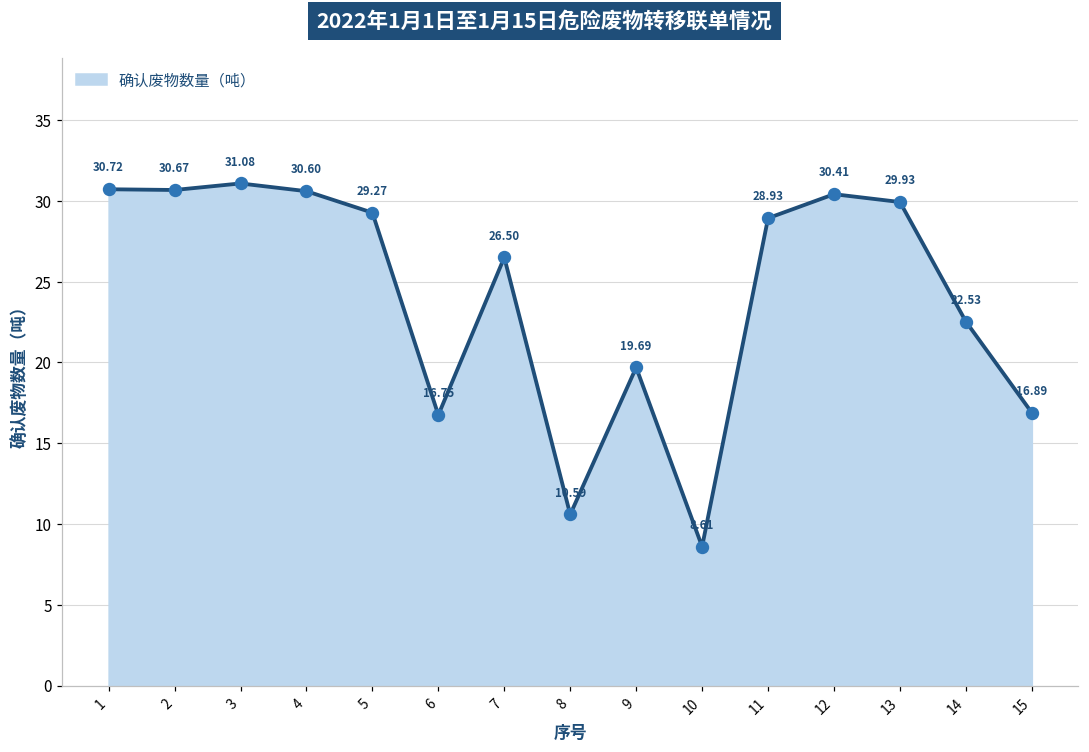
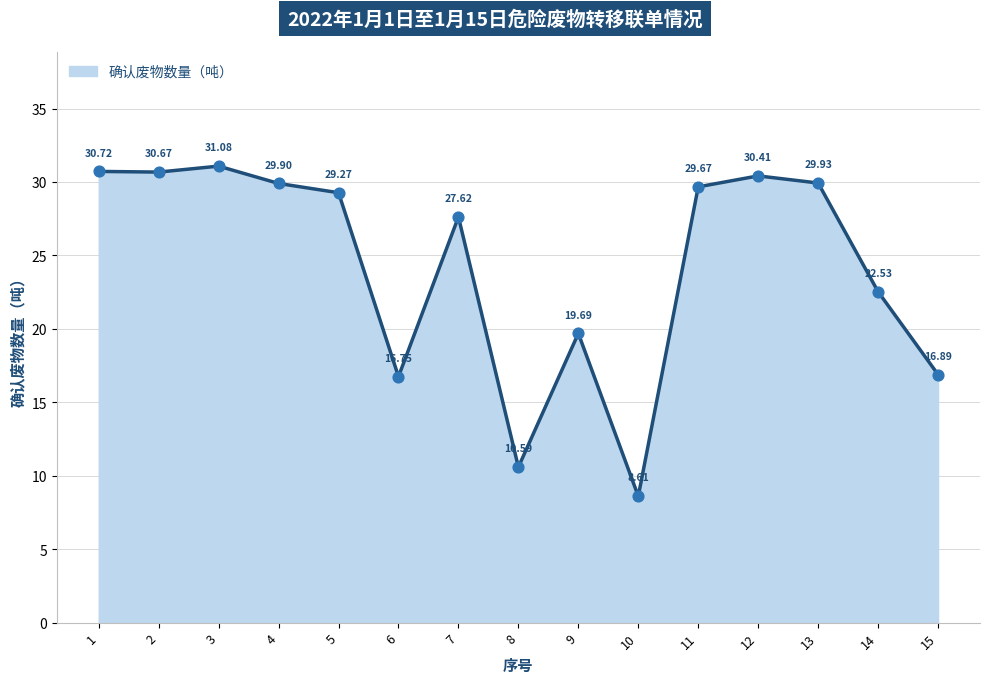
  {
    "1": 30.72,
    "2": 30.67,
    "3": 31.08,
-   "4": 30.60,
+   "4": 29.90,
    "5": 29.27,
    "6": 16.75,
-   "7": 26.50,
+   "7": 27.62,
    "8": 10.59,
    "9": 19.69,
    "10": 8.61,
-   "11": 28.93,
+   "11": 29.67,
    "12": 30.41,
    "13": 29.93,
    "14": 22.53,
    "15": 16.89
  }
